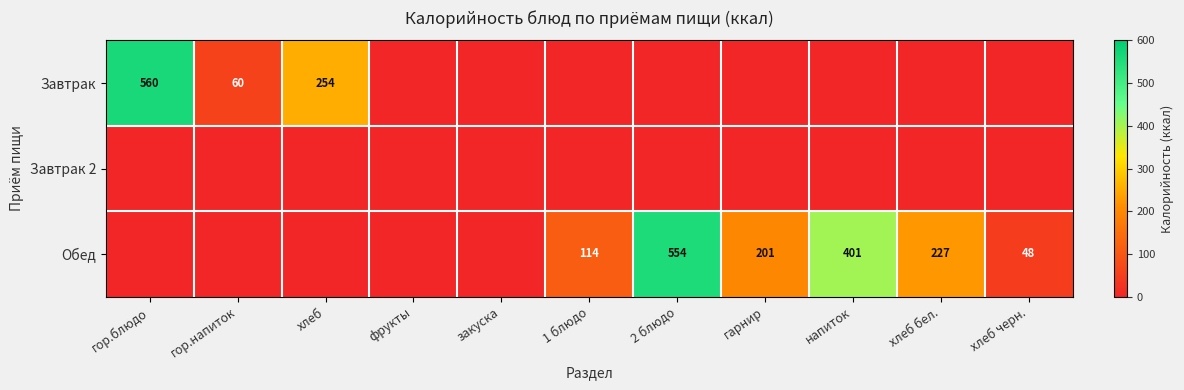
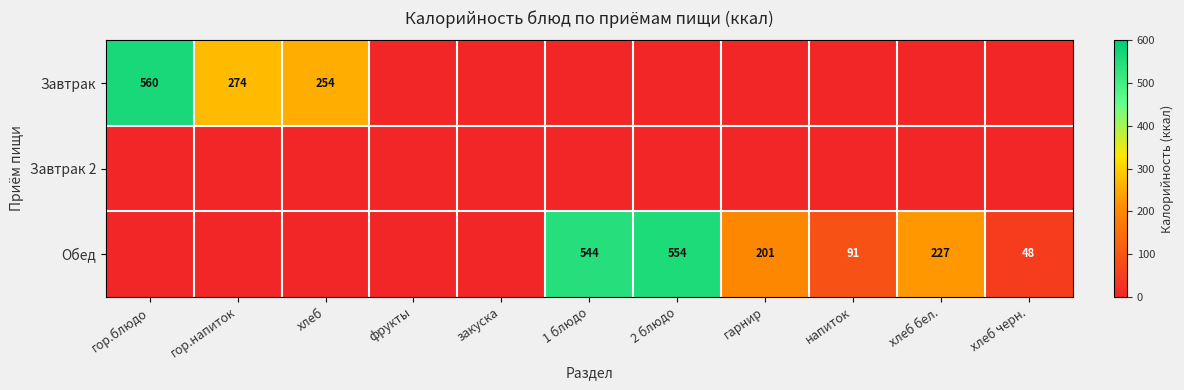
  {
    "Завтрак": {
      "гор.блюдо": 560,
-     "гор.напиток": 60,
+     "гор.напиток": 274,
      "хлеб": 254
    },
    "Обед": {
-     "1 блюдо": 114,
+     "1 блюдо": 544,
      "2 блюдо": 554,
      "гарнир": 201,
-     "напиток": 401,
+     "напиток": 91,
      "хлеб бел.": 227,
      "хлеб черн.": 48
    }
  }
